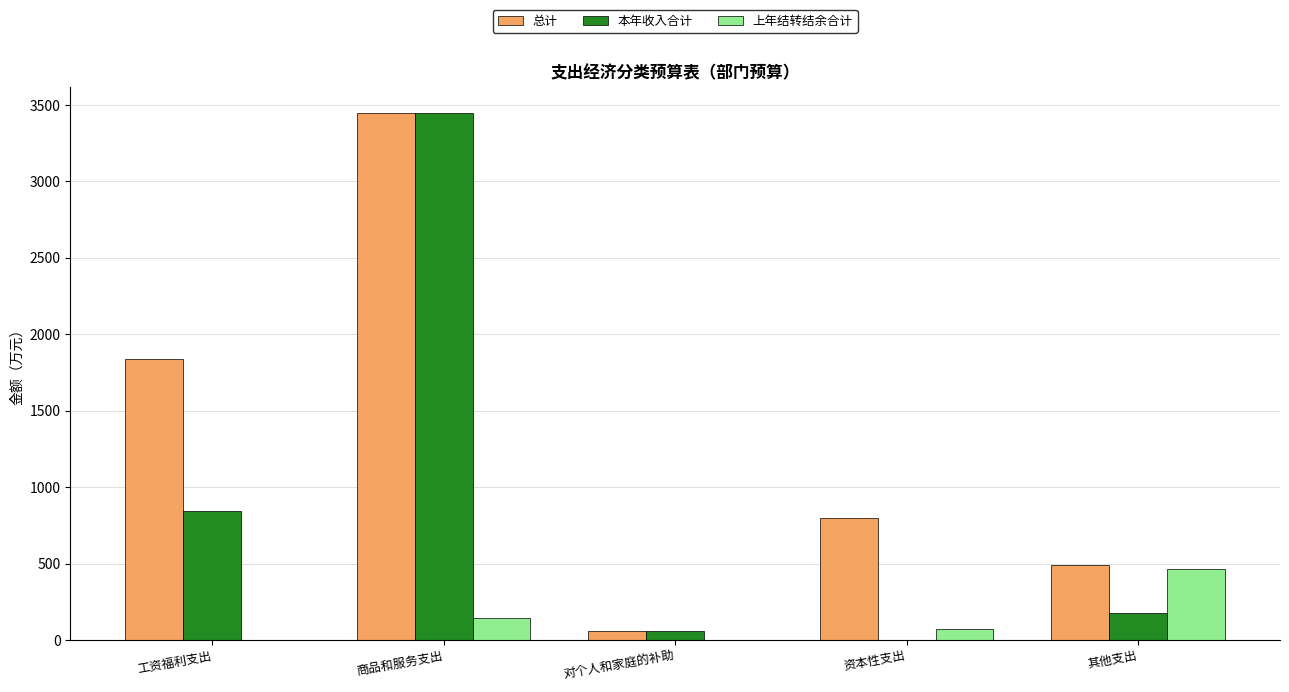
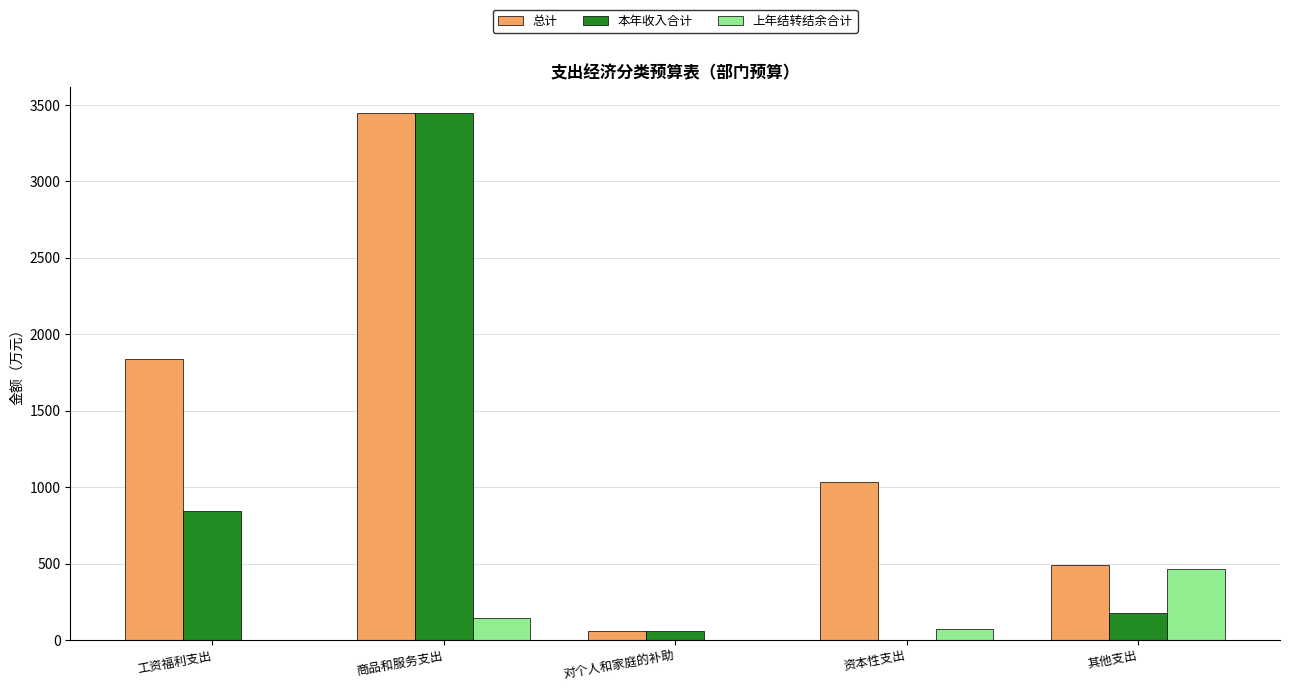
  {
    "总计": {
      "工资福利支出": 1830,
      "商品和服务支出": 3450,
      "对个人和家庭的补助": 60,
-     "资本性支出": 800,
+     "资本性支出": 1030,
      "其他支出": 490
    },
    "本年收入合计": {
      "工资福利支出": 840,
      "商品和服务支出": 3440,
      "对个人和家庭的补助": 60,
      "资本性支出": 0,
      "其他支出": 170
    },
    "上年结转结余合计": {
      "工资福利支出": 0,
      "商品和服务支出": 150,
      "对个人和家庭的补助": 0,
      "资本性支出": 70,
      "其他支出": 470
    }
  }
